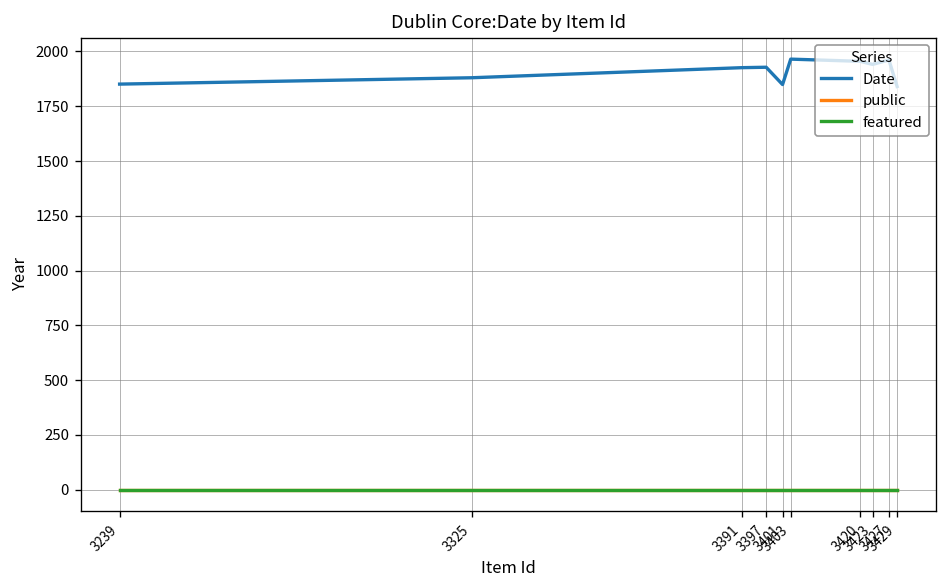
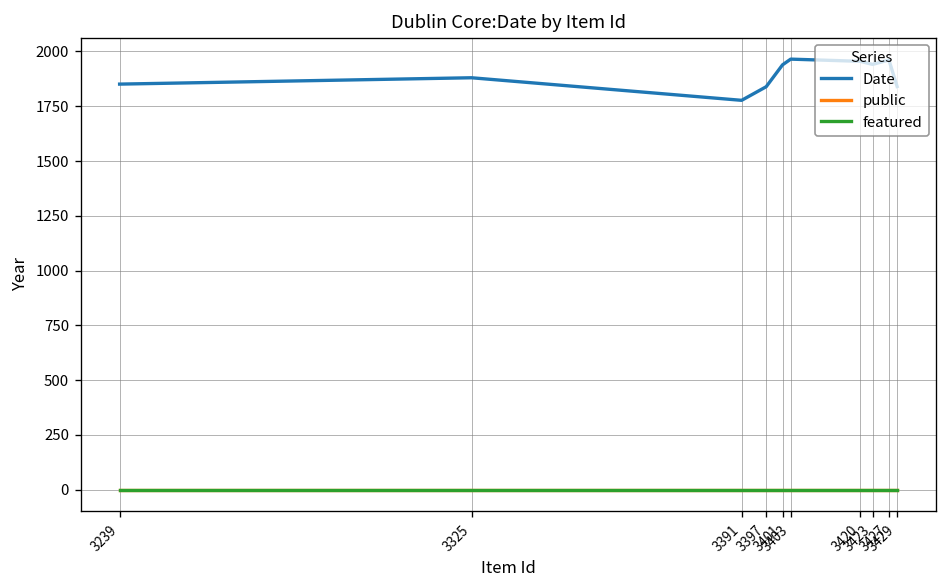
  {
    "Date": {
      "3239": 1850,
      "3325": 1880,
-     "3391": 1930,
-     "3397": 1930,
-     "3401": 1850,
+     "3391": 1780,
+     "3397": 1840,
+     "3401": 1940,
      "3403": 1970
    },
    "featured": {
      "3239": 0,
      "3325": 0,
      "3391": 0,
      "3397": 0,
      "3401": 0,
      "3403": 0,
      "3420": 0,
      "3423": 0,
      "3427": 0,
      "3429": 0
    }
  }
